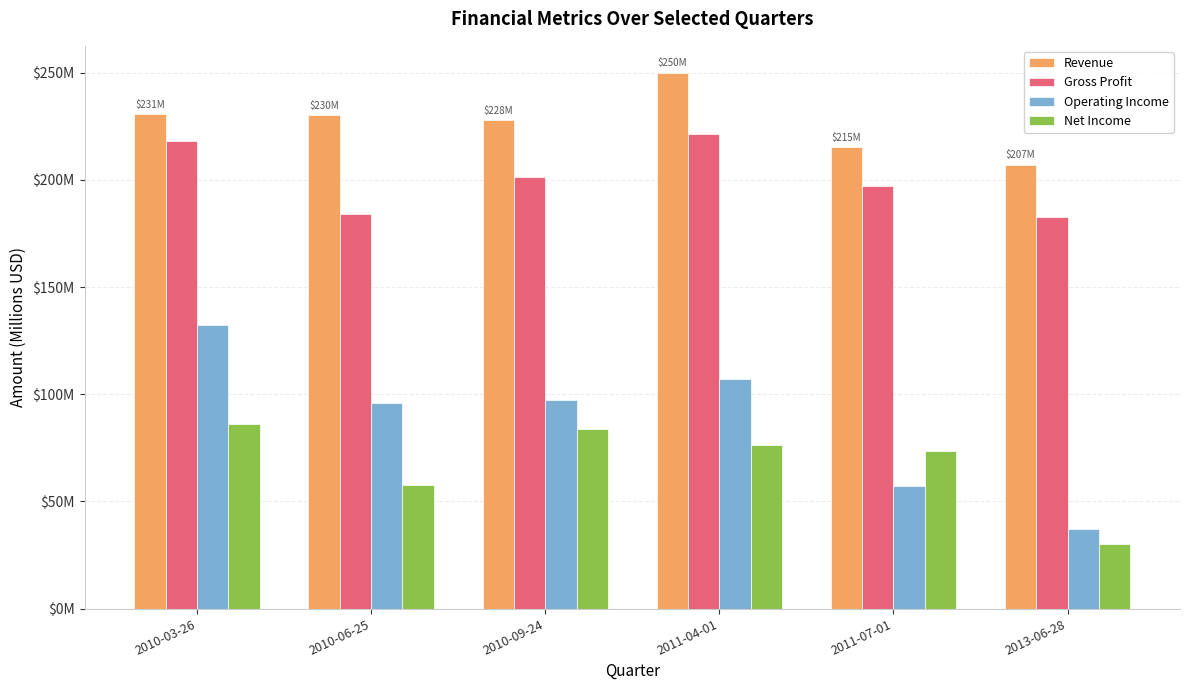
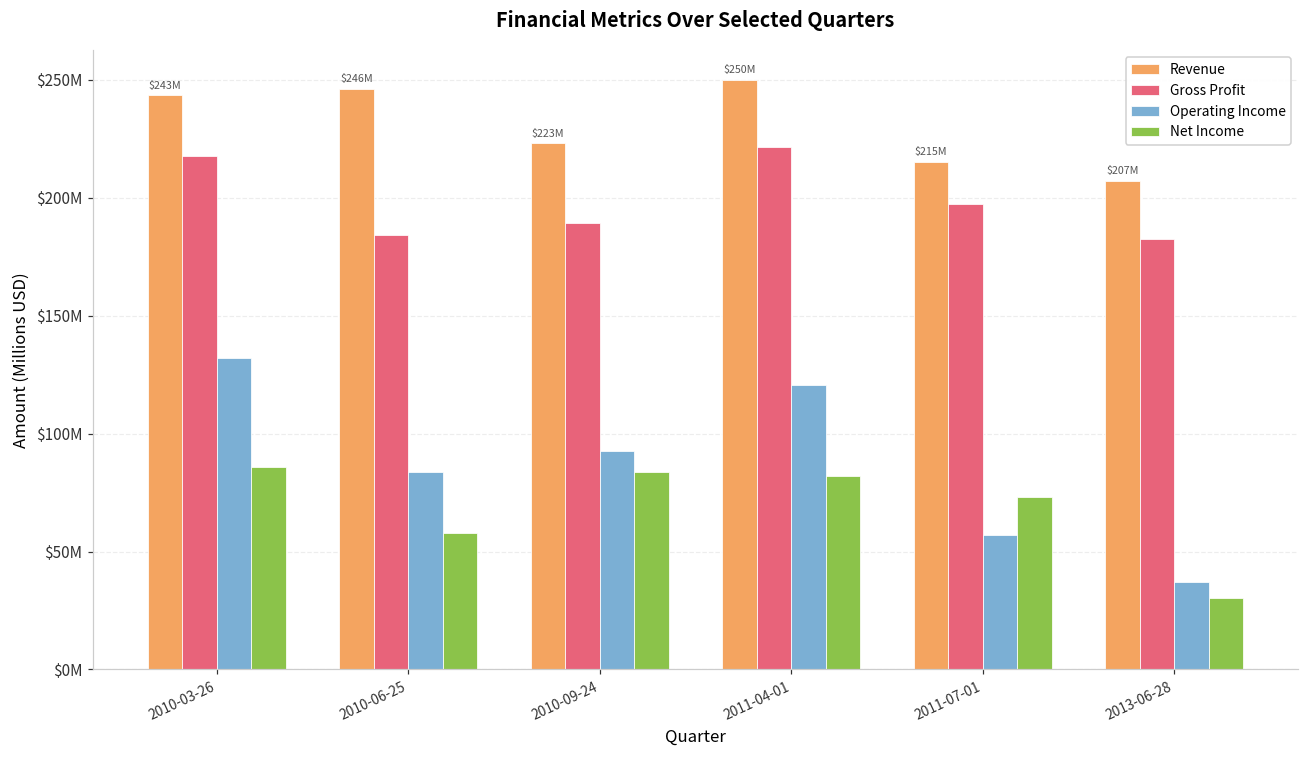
  {
    "Revenue": {
-     "2010-03-26": "$231M",
-     "2010-06-25": "$230M",
-     "2010-09-24": "$228M",
+     "2010-03-26": "$243M",
+     "2010-06-25": "$246M",
+     "2010-09-24": "$223M",
      "2011-04-01": "$250M",
      "2011-07-01": "$215M",
      "2013-06-28": "$207M"
    },
    "Gross Profit": {
      "2010-03-26": "$218000000",
      "2010-06-25": "$184000000",
-     "2010-09-24": "$201000000",
+     "2010-09-24": "$189000000",
      "2011-04-01": "$222000000",
      "2011-07-01": "$197000000",
      "2013-06-28": "$183000000"
    },
    "Operating Income": {
      "2010-03-26": "$132000000",
-     "2010-06-25": "$96000000",
-     "2010-09-24": "$97000000",
-     "2011-04-01": "$107000000",
+     "2010-06-25": "$84000000",
+     "2010-09-24": "$93000000",
+     "2011-04-01": "$120000000",
      "2011-07-01": "$57000000",
      "2013-06-28": "$37000000"
    },
    "Net Income": {
      "2010-03-26": "$86000000",
      "2010-06-25": "$58000000",
      "2010-09-24": "$84000000",
-     "2011-04-01": "$76000000",
+     "2011-04-01": "$82000000",
      "2011-07-01": "$73000000",
      "2013-06-28": "$30000000"
    }
  }
